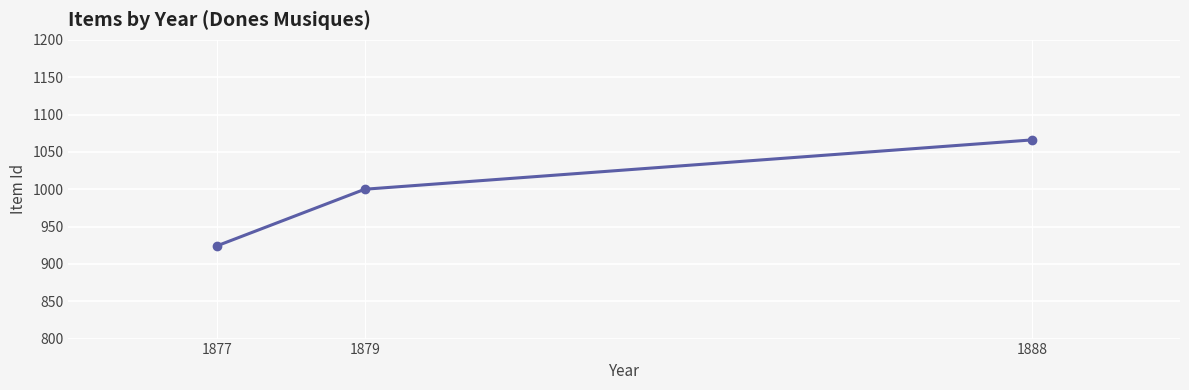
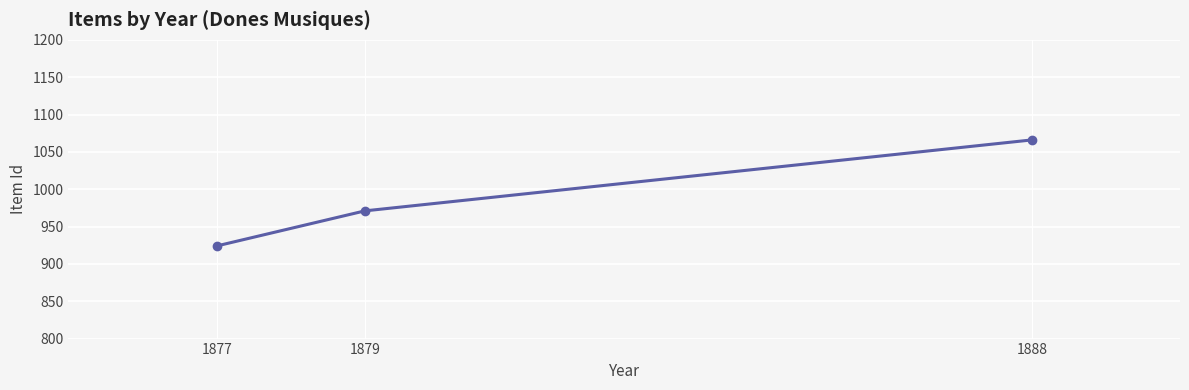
  {
    "1877": 920,
-   "1879": 1000,
+   "1879": 970,
    "1888": 1070
  }
